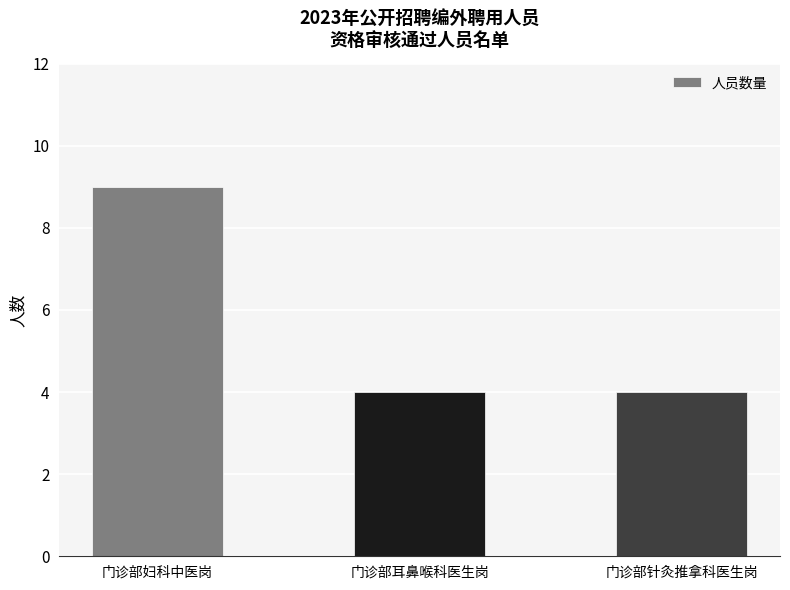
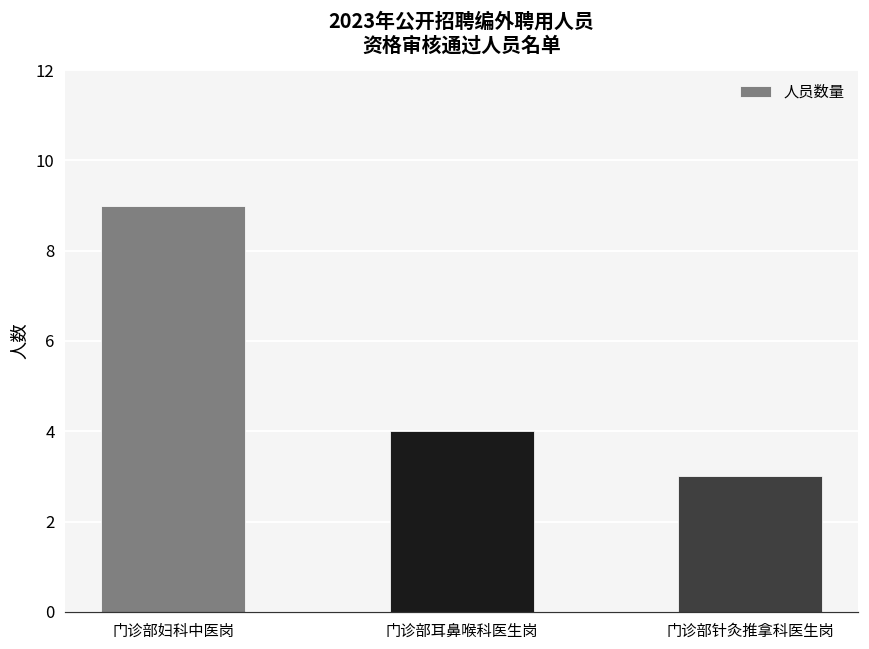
  {
    "门诊部妇科中医岗": 9,
    "门诊部耳鼻喉科医生岗": 4,
-   "门诊部针灸推拿科医生岗": 4
+   "门诊部针灸推拿科医生岗": 3
  }
